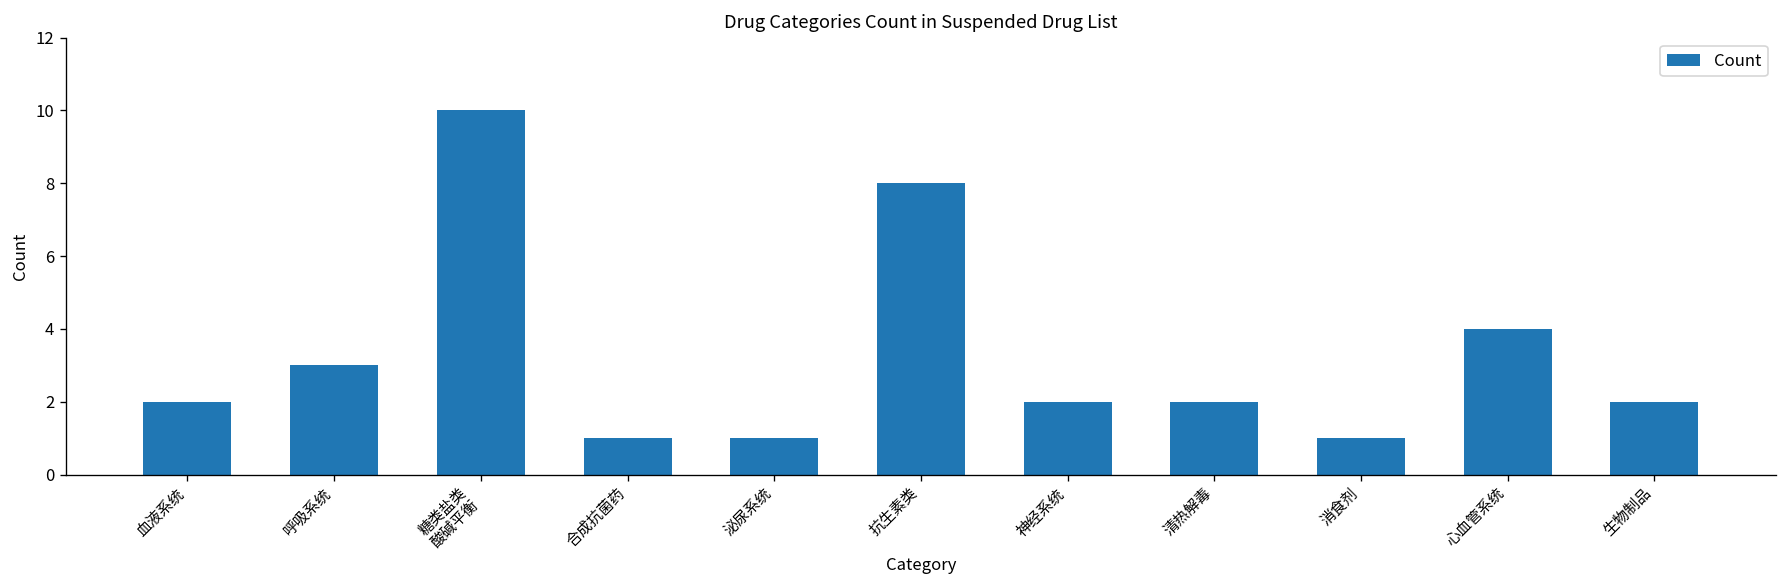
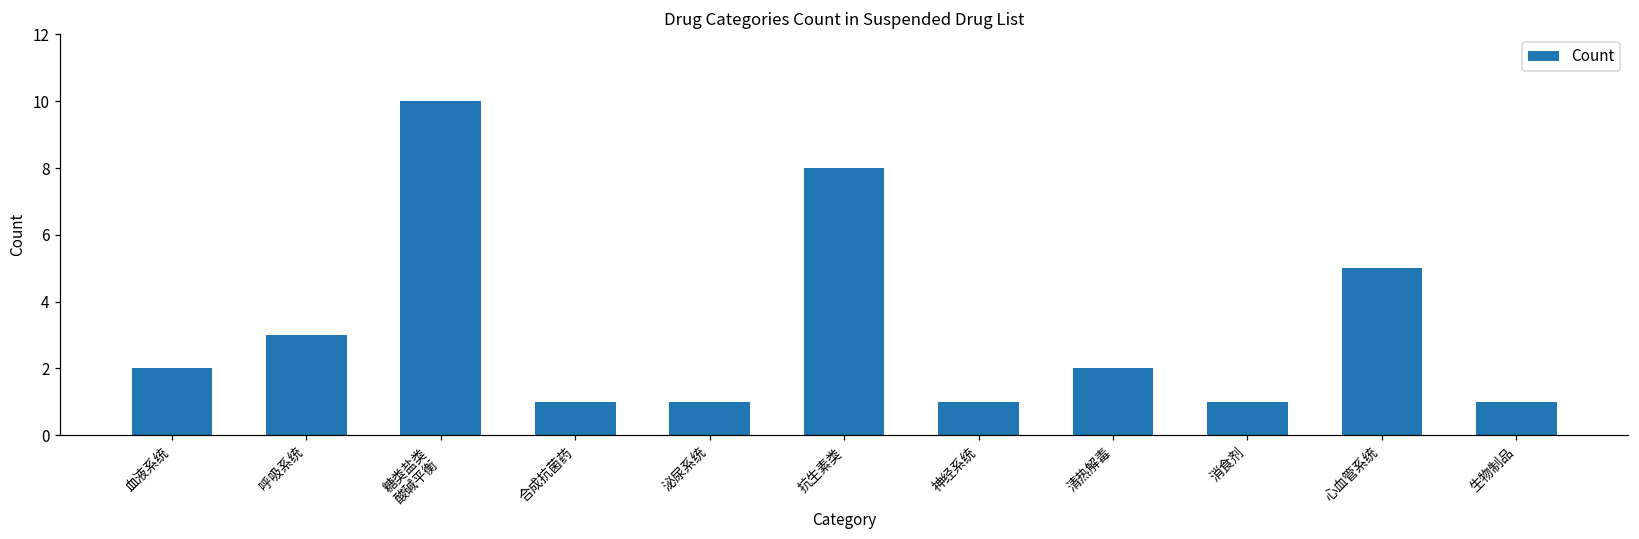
  {
    "血液系统": 2,
    "呼吸系统": 3,
    "糖类盐类 酸碱平衡": 10,
    "合成抗菌药": 1,
    "泌尿系统": 1,
    "抗生素类": 8,
-   "神经系统": 2,
+   "神经系统": 1,
    "清热解毒": 2,
    "消食剂": 1,
-   "心血管系统": 4,
-   "生物制品": 2
+   "心血管系统": 5,
+   "生物制品": 1
  }
